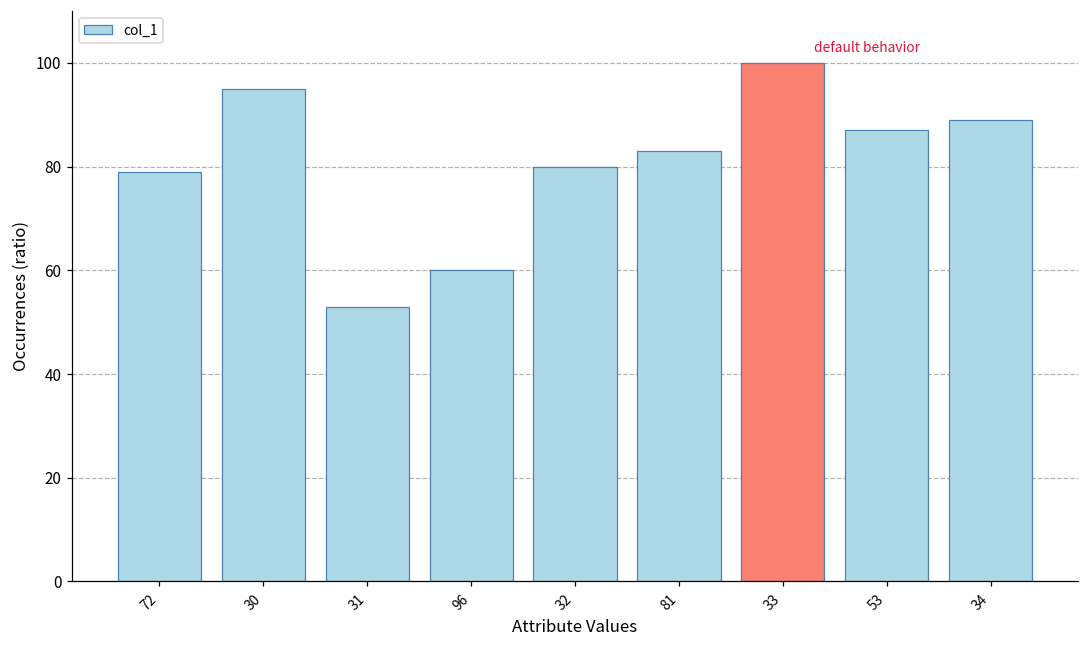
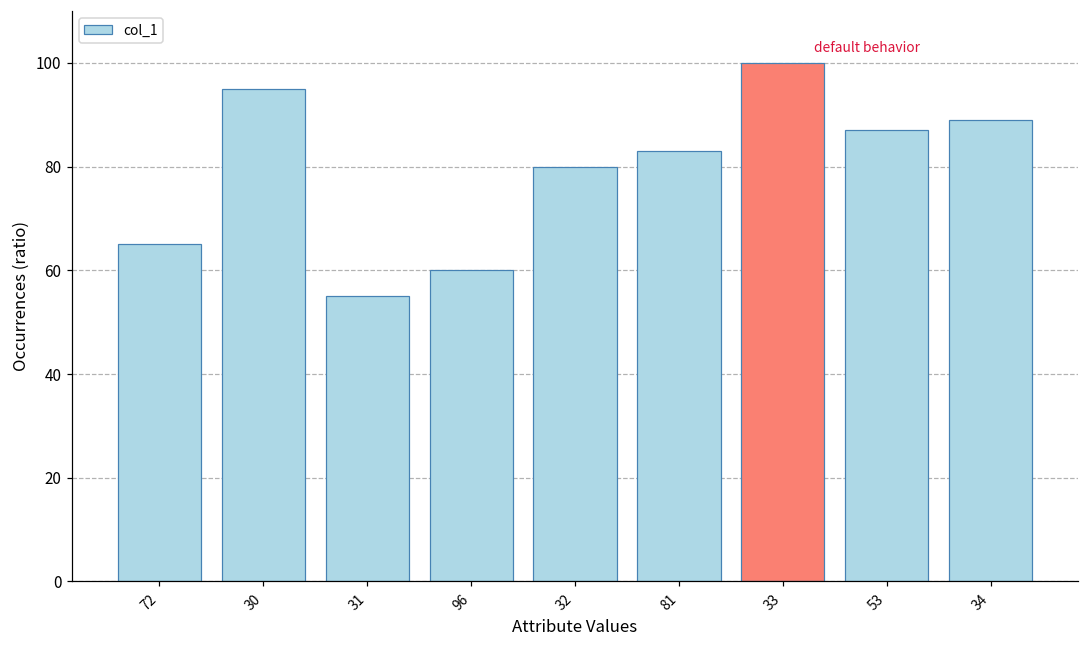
  {
-   "72": 79,
+   "72": 65,
    "30": 95,
-   "31": 53,
+   "31": 55,
    "96": 60,
    "32": 80,
    "81": 83,
    "33": 100,
    "53": 87,
    "34": 89
  }
